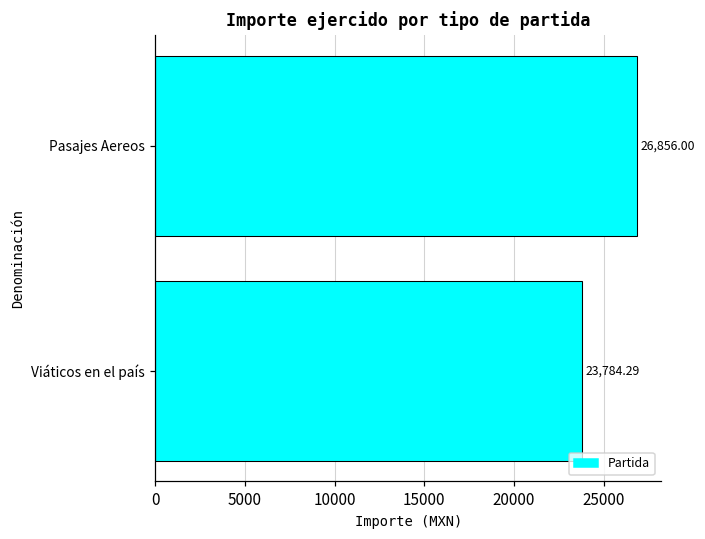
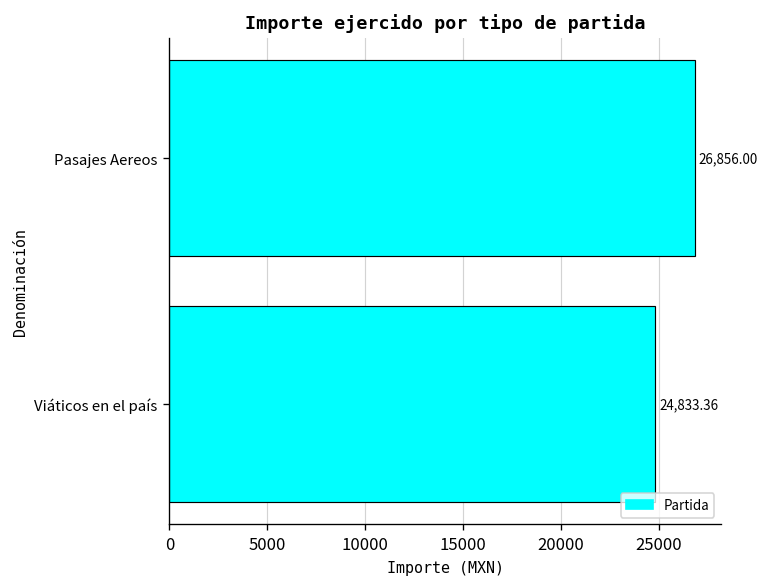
  {
    "Pasajes Aereos": "26,856.00",
-   "Viáticos en el país": "23,784.29"
+   "Viáticos en el país": "24,833.36"
  }
